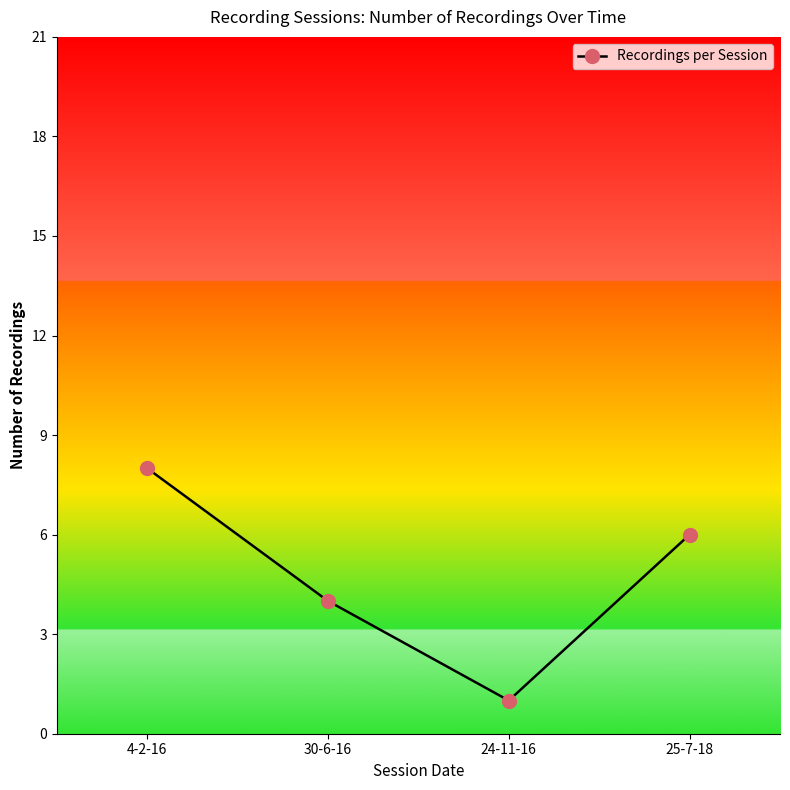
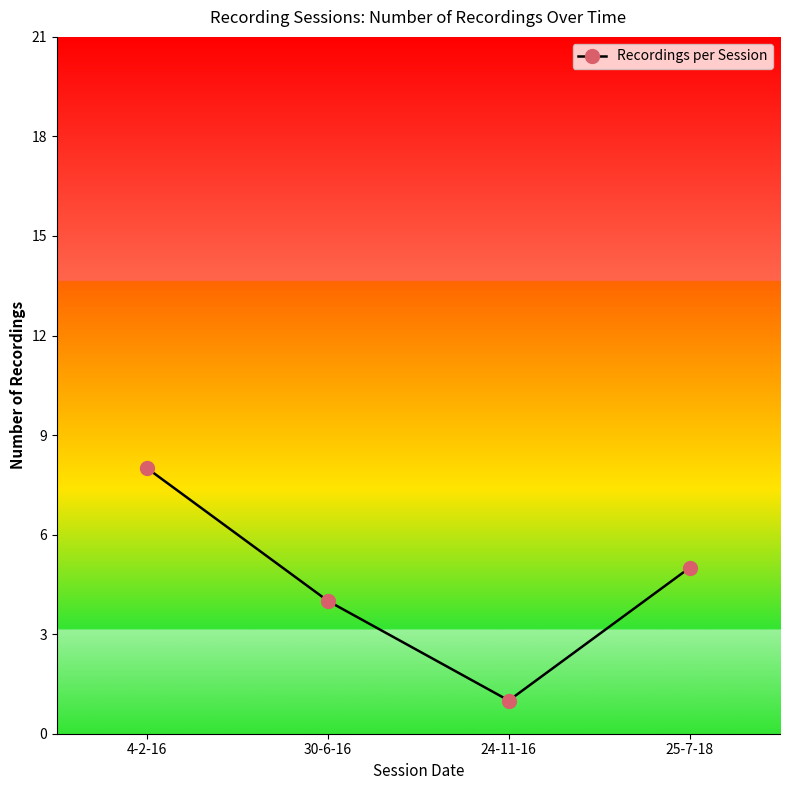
  {
    "4-2-16": 8,
    "30-6-16": 4,
    "24-11-16": 1,
-   "25-7-18": 6
+   "25-7-18": 5
  }
